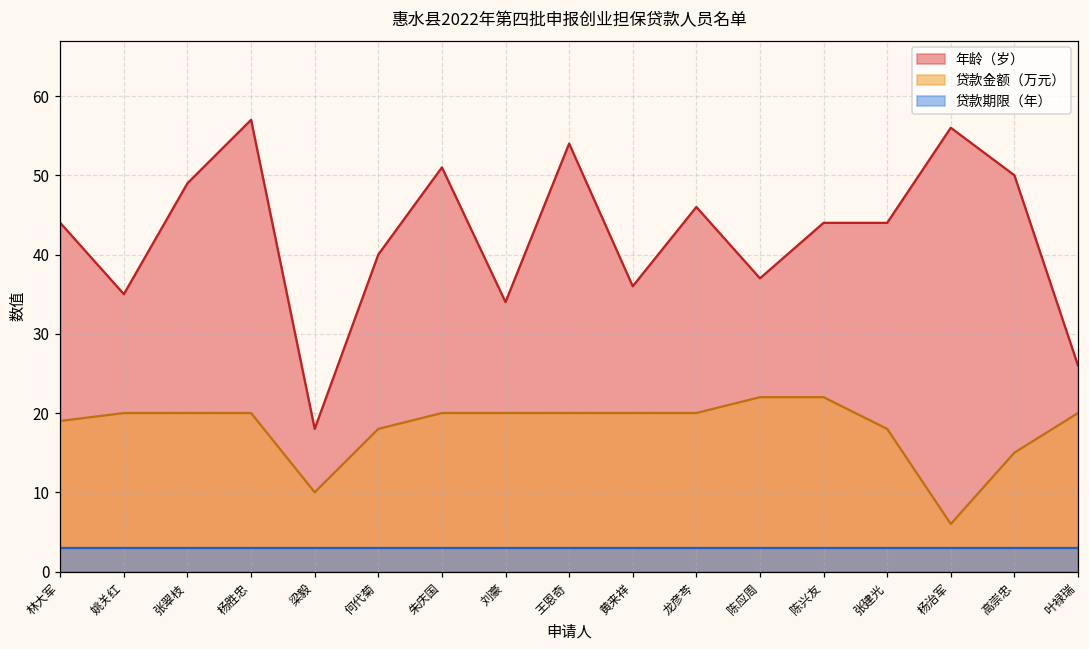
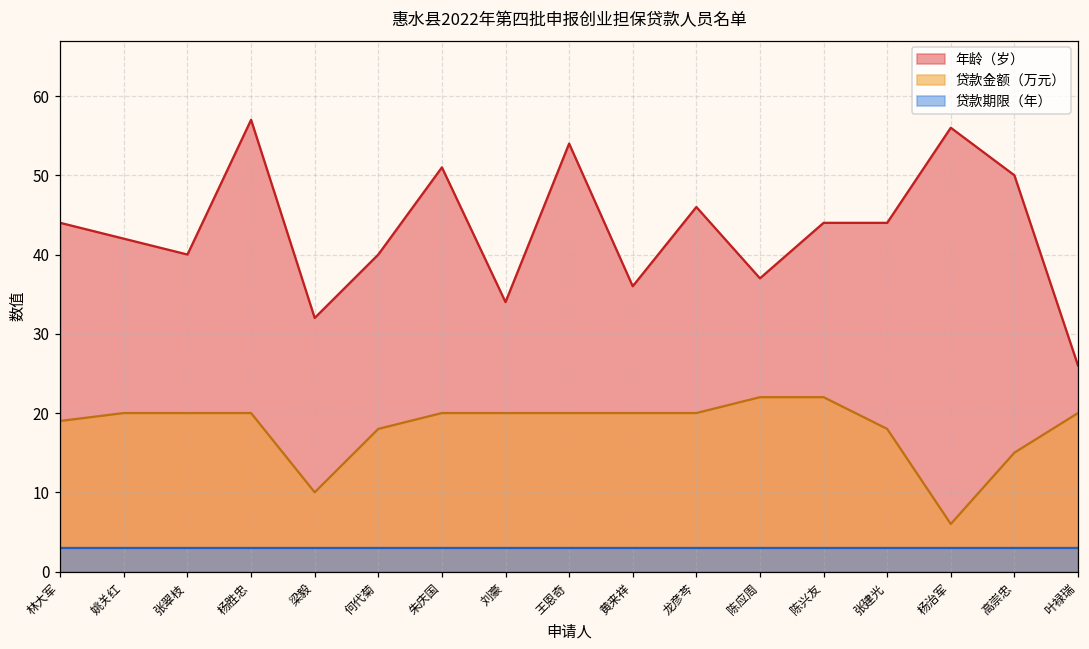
  {
    "年龄（岁）": {
      "林大军": 44,
-     "姚关红": 35,
-     "张翠枝": 49,
+     "姚关红": 42,
+     "张翠枝": 40,
      "杨胜忠": 57,
-     "梁毅": 18,
+     "梁毅": 32,
      "何代菊": 40,
      "朱庆国": 51,
      "刘豪": 34,
      "王恩奇": 54,
      "黄来祥": 36,
      "龙彦芩": 46,
      "陈应周": 37,
      "陈兴友": 44,
      "张建光": 44,
      "杨治军": 56,
      "高崇忠": 50,
      "叶禄瑞": 26
    },
    "贷款金额（万元）": {
      "林大军": 19,
      "姚关红": 20,
      "张翠枝": 20,
      "杨胜忠": 20,
      "梁毅": 10,
      "何代菊": 18,
      "朱庆国": 20,
      "刘豪": 20,
      "王恩奇": 20,
      "黄来祥": 20,
      "龙彦芩": 20,
      "陈应周": 22,
      "陈兴友": 22,
      "张建光": 18,
      "杨治军": 6,
      "高崇忠": 15,
      "叶禄瑞": 20
    },
    "贷款期限（年）": {
      "林大军": 3,
      "姚关红": 3,
      "张翠枝": 3,
      "杨胜忠": 3,
      "梁毅": 3,
      "何代菊": 3,
      "朱庆国": 3,
      "刘豪": 3,
      "王恩奇": 3,
      "黄来祥": 3,
      "龙彦芩": 3,
      "陈应周": 3,
      "陈兴友": 3,
      "张建光": 3,
      "杨治军": 3,
      "高崇忠": 3,
      "叶禄瑞": 3
    }
  }
